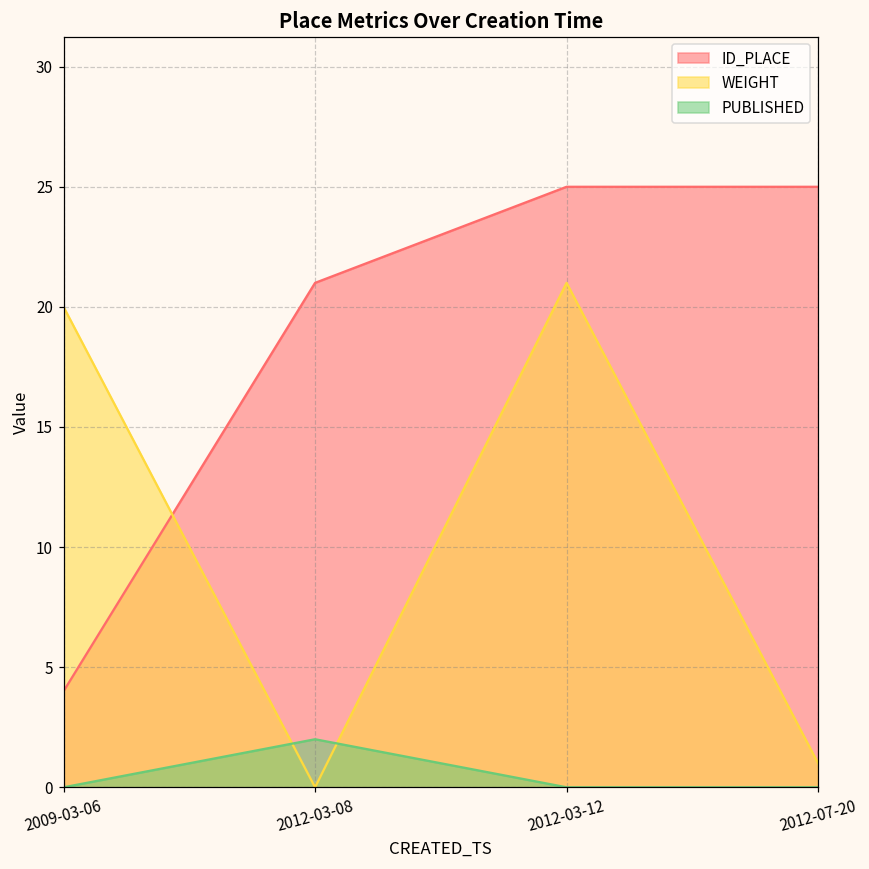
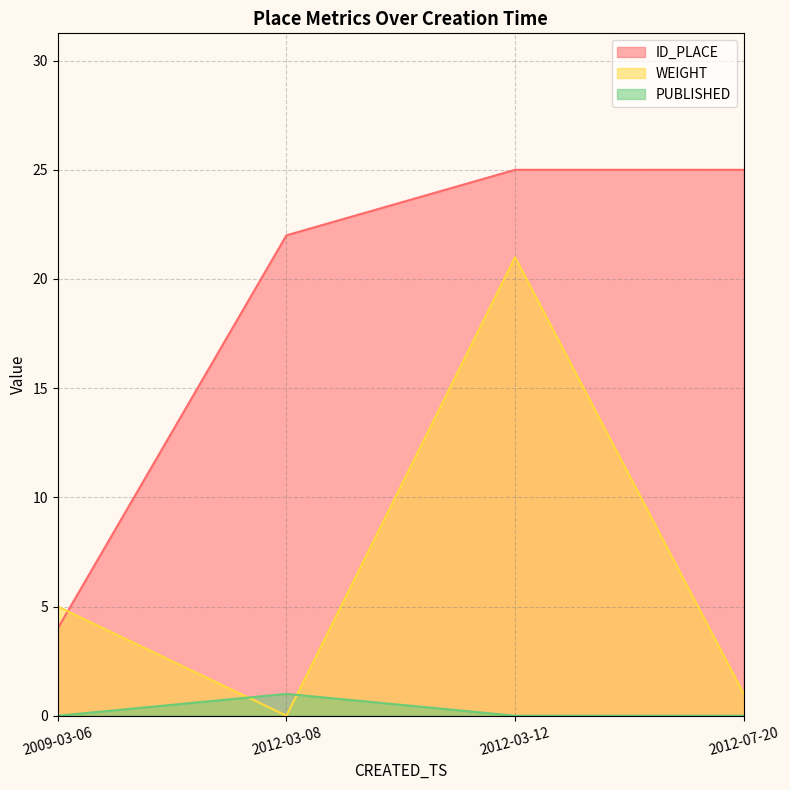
  {
    "ID_PLACE": {
      "2009-03-06": 4,
-     "2012-03-08": 21,
+     "2012-03-08": 22,
      "2012-03-12": 25,
      "2012-07-20": 25
    },
    "WEIGHT": {
-     "2009-03-06": 20,
+     "2009-03-06": 5,
      "2012-03-08": 0,
      "2012-03-12": 21,
      "2012-07-20": 1
    },
    "PUBLISHED": {
      "2009-03-06": 0,
-     "2012-03-08": 2,
+     "2012-03-08": 1,
      "2012-03-12": 0,
      "2012-07-20": 0
    }
  }
